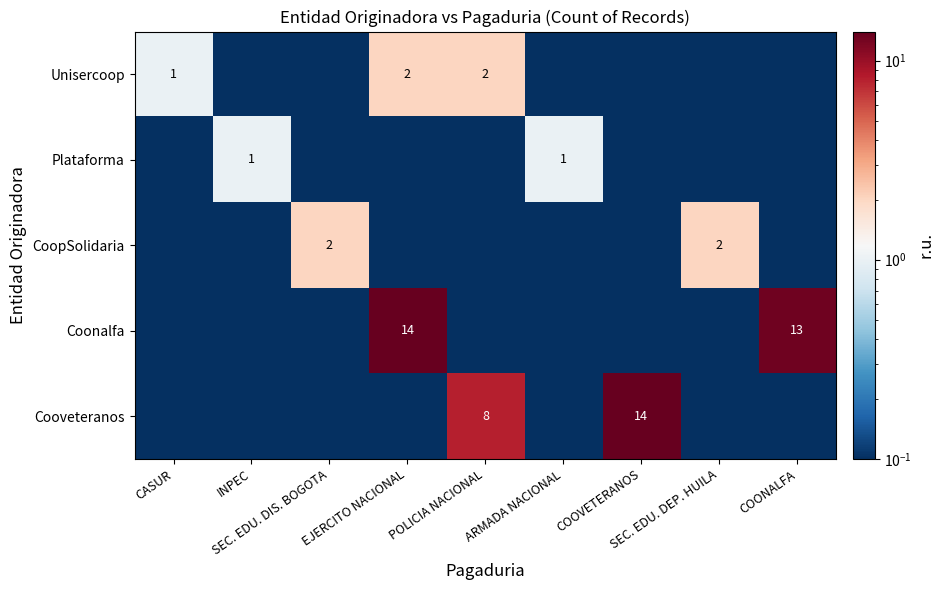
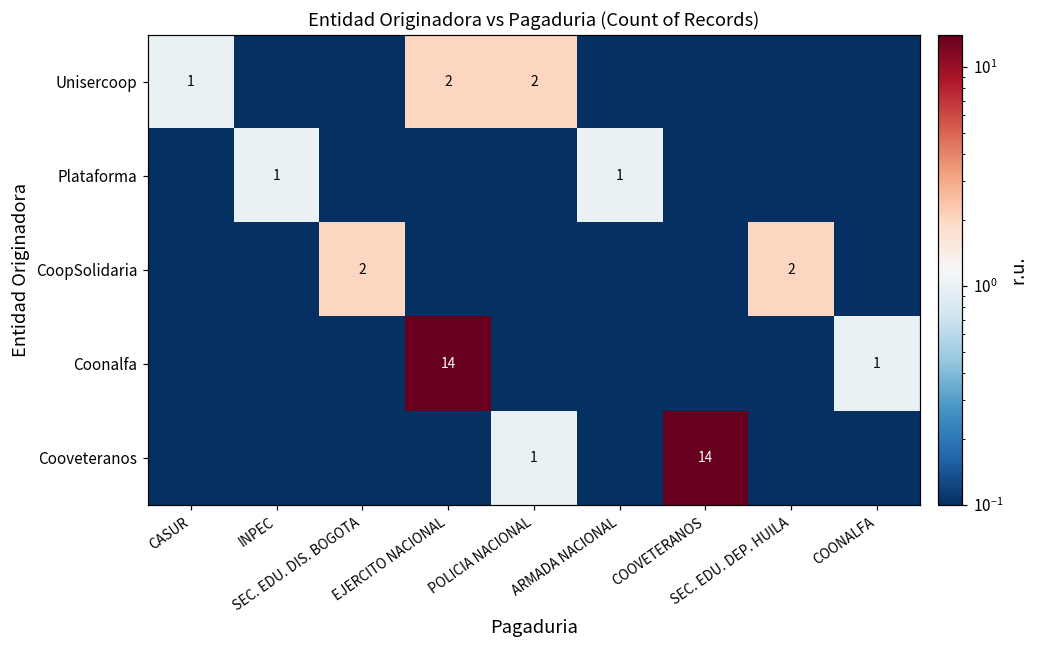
  {
    "Unisercoop": {
      "CASUR": 1,
      "EJERCITO NACIONAL": 2,
      "POLICIA NACIONAL": 2
    },
    "Plataforma": {
      "INPEC": 1,
      "ARMADA NACIONAL": 1
    },
    "CoopSolidaria": {
      "SEC. EDU. DIS. BOGOTA": 2,
      "SEC. EDU. DEP. HUILA": 2
    },
    "Coonalfa": {
      "EJERCITO NACIONAL": 14,
-     "COONALFA": 13
+     "COONALFA": 1
    },
    "Cooveteranos": {
-     "POLICIA NACIONAL": 8,
+     "POLICIA NACIONAL": 1,
      "COOVETERANOS": 14
    }
  }
